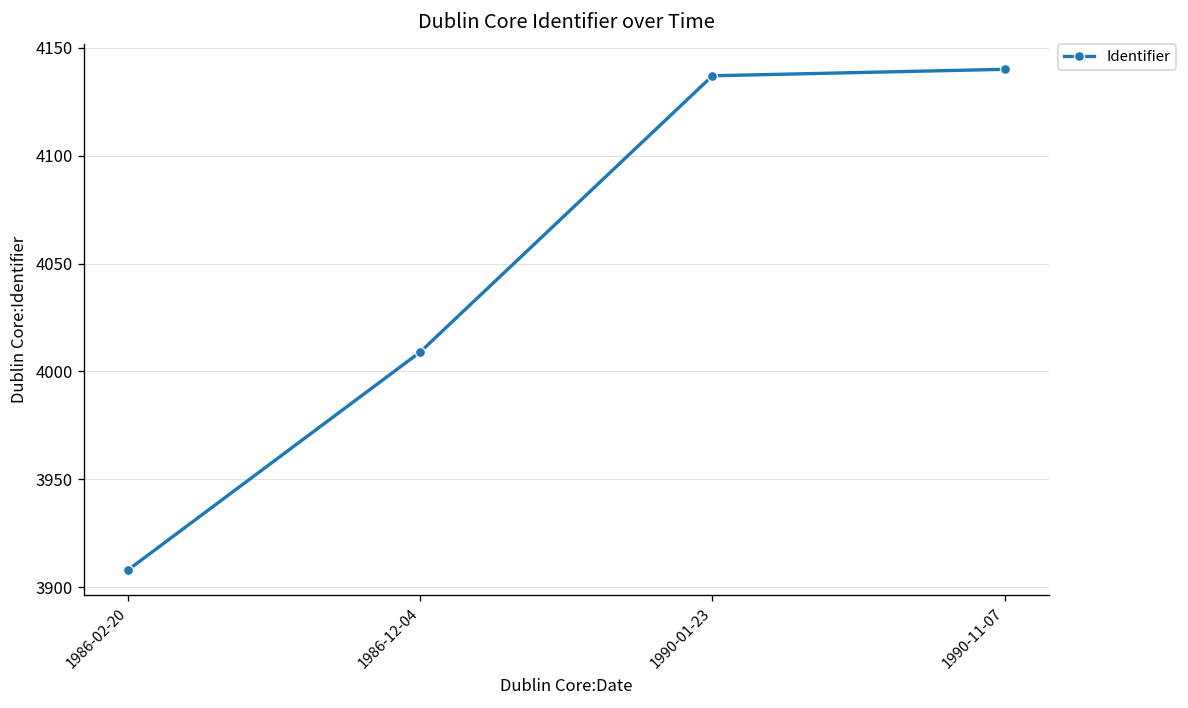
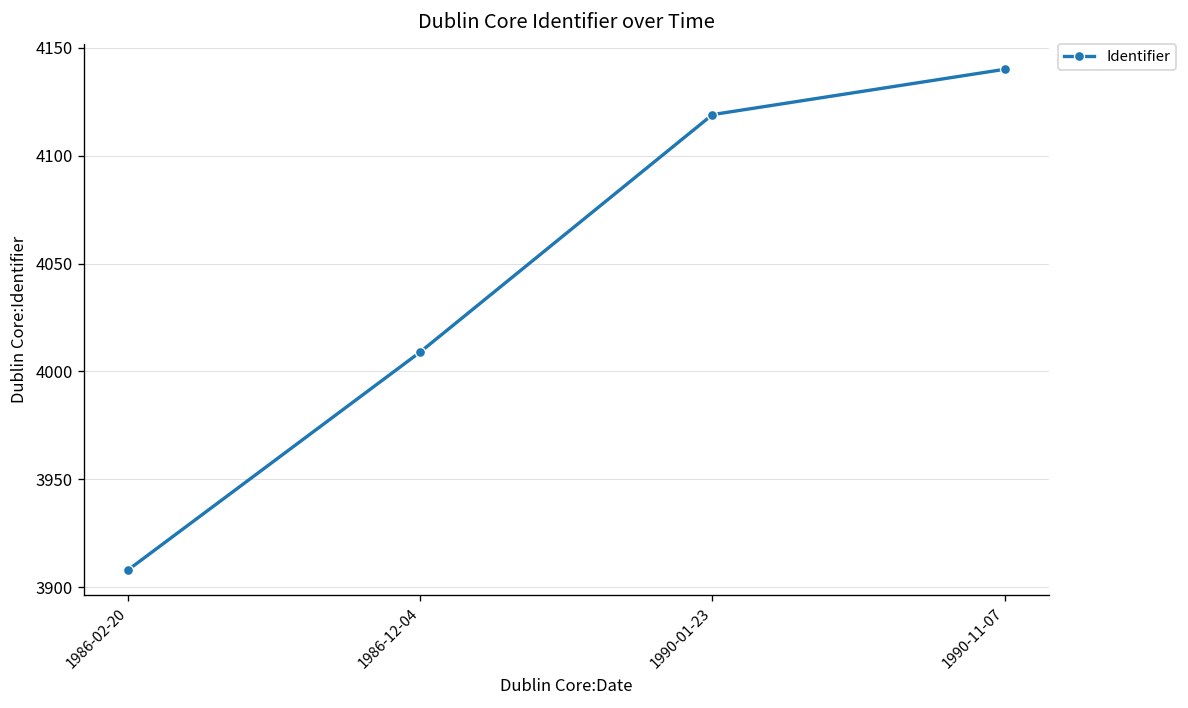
  {
    "1986-02-20": 3908,
    "1986-12-04": 4009,
-   "1990-01-23": 4137,
+   "1990-01-23": 4119,
    "1990-11-07": 4140
  }
